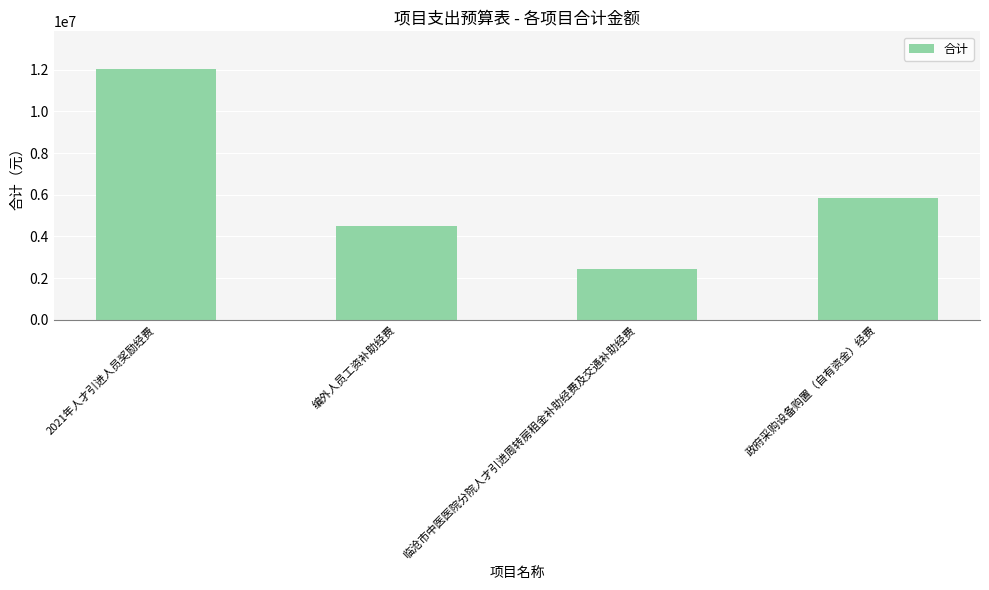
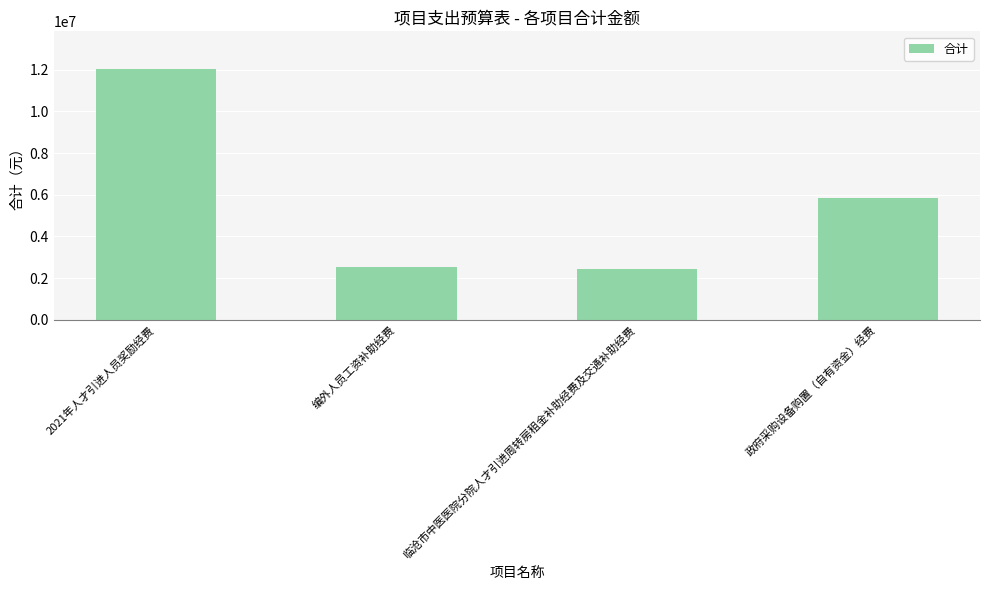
  {
    "2021年人才引进人员奖励经费": 12000000,
-   "编外人员工资补助经费": 4500000,
+   "编外人员工资补助经费": 2500000,
    "临沧市中医医院分院人才引进周转房租金补助经费及交通补助经费": 2400000,
    "政府采购设备购置（自有资金）经费": 5900000
  }
